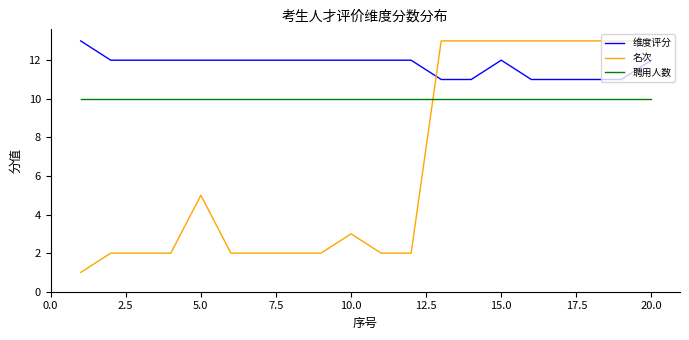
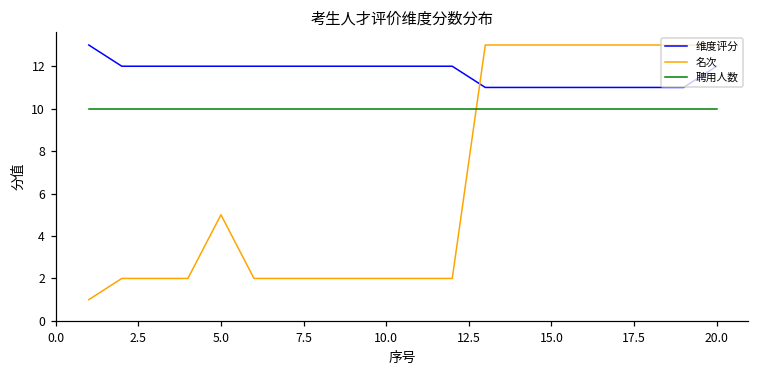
  {
    "维度评分": {
      "5.0": 12,
      "10.0": 12,
-     "15.0": 12
+     "15.0": 11
    },
    "名次": {
      "5.0": 5,
-     "10.0": 3,
+     "10.0": 2,
      "15.0": 13
    },
    "聘用人数": {
      "5.0": 10,
      "10.0": 10,
      "15.0": 10,
      "20.0": 10
    }
  }
